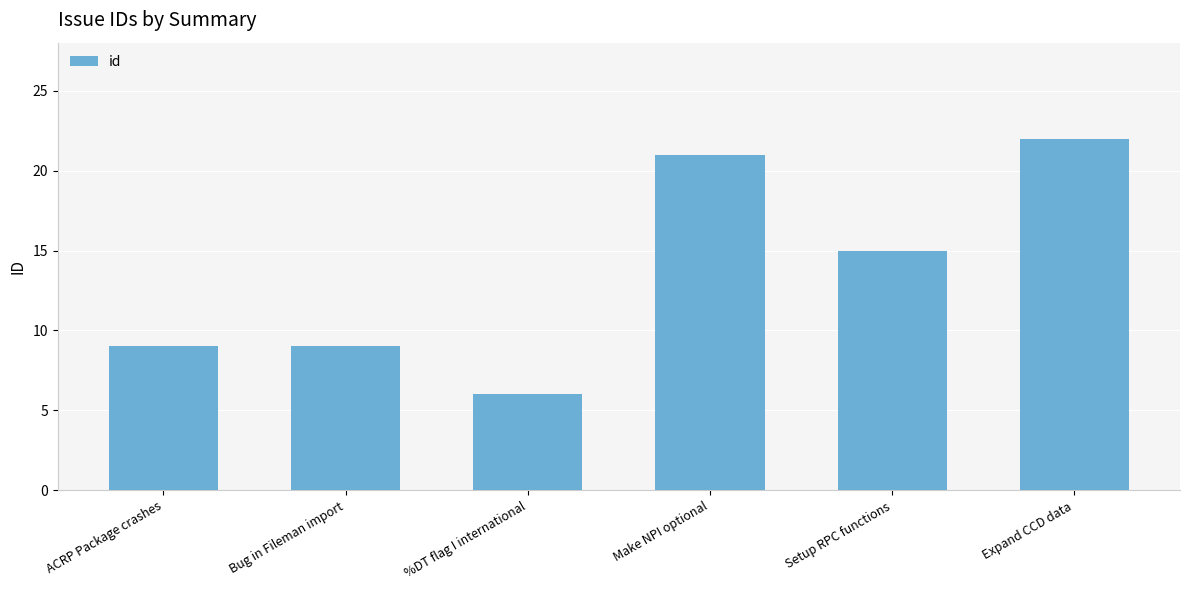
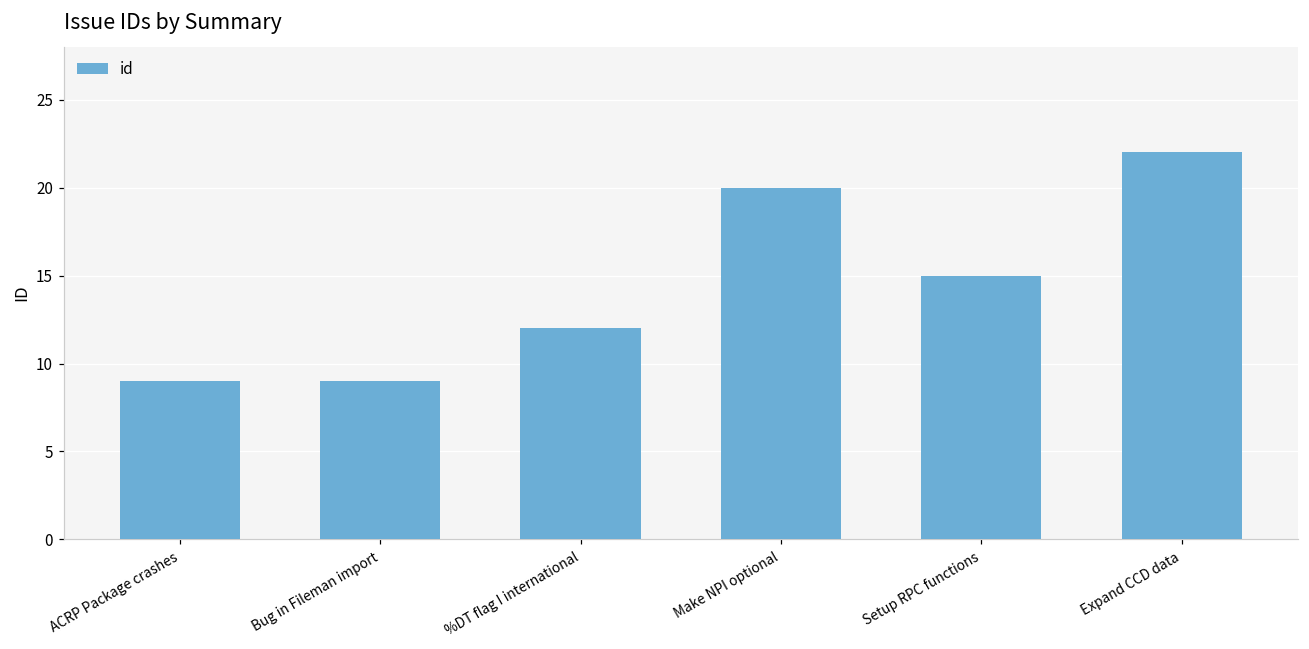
  {
    "ACRP Package crashes": 9,
    "Bug in Fileman import": 9,
-   "%DT flag I international": 6,
-   "Make NPI optional": 21,
+   "%DT flag I international": 12,
+   "Make NPI optional": 20,
    "Setup RPC functions": 15,
    "Expand CCD data": 22
  }
